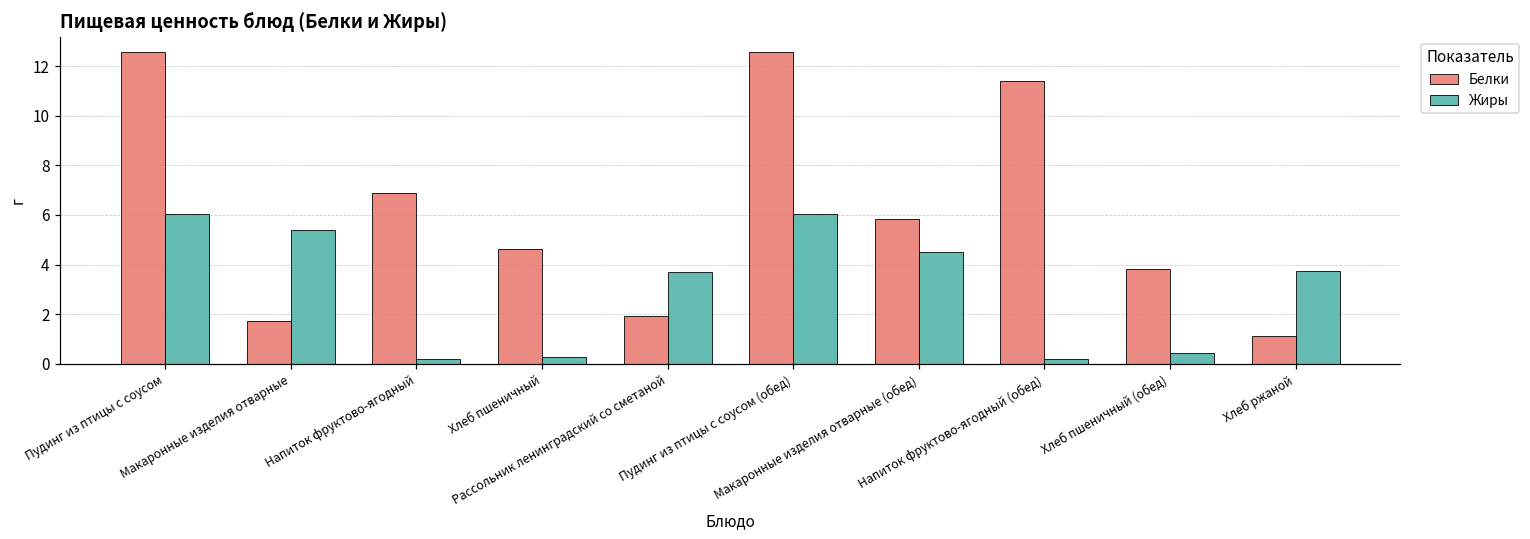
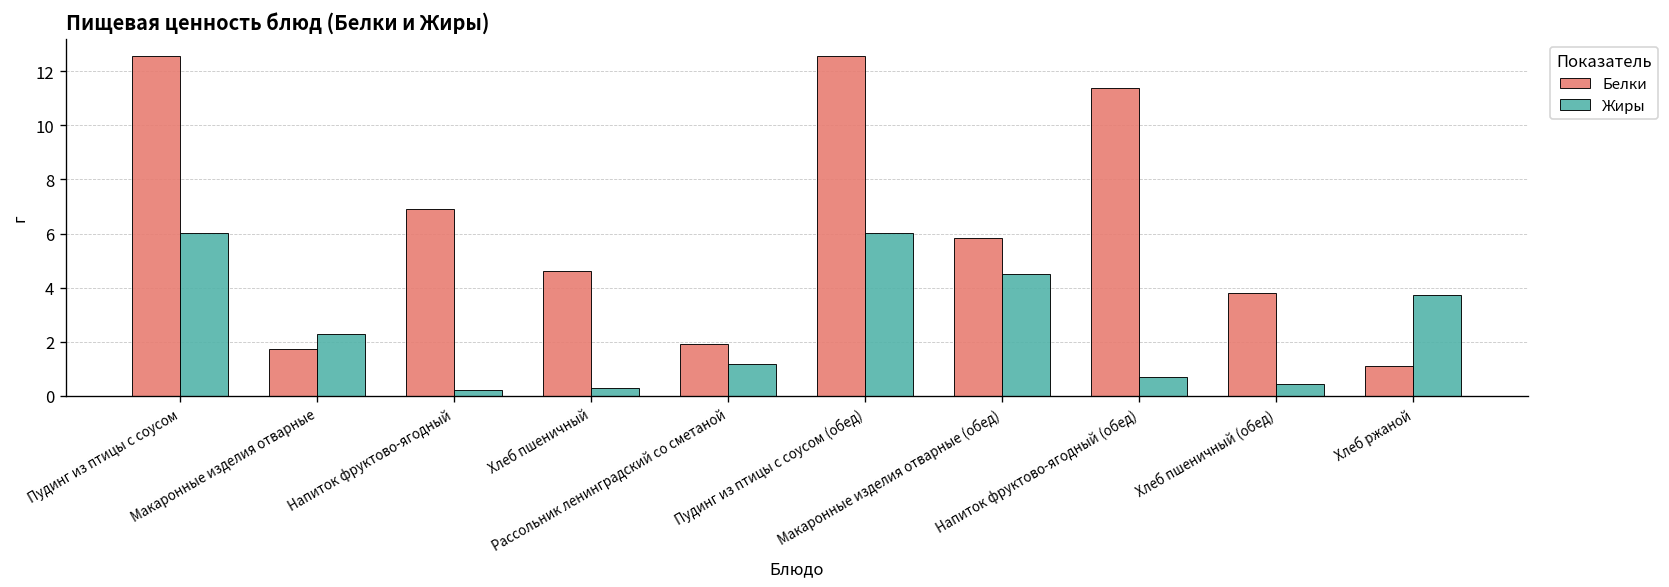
  {
    "Белки": {
      "Пудинг из птицы с соусом": 12.6,
      "Макаронные изделия отварные": 1.7,
      "Напиток фруктово-ягодный": 6.9,
      "Хлеб пшеничный": 4.6,
      "Рассольник ленинградский со сметаной": 1.9,
      "Пудинг из птицы с соусом (обед)": 12.6,
      "Макаронные изделия отварные (обед)": 5.8,
      "Напиток фруктово-ягодный (обед)": 11.4,
      "Хлеб пшеничный (обед)": 3.8,
      "Хлеб ржаной": 1.1
    },
    "Жиры": {
      "Пудинг из птицы с соусом": 6.0,
-     "Макаронные изделия отварные": 5.4,
+     "Макаронные изделия отварные": 2.3,
      "Напиток фруктово-ягодный": 0.2,
      "Хлеб пшеничный": 0.3,
-     "Рассольник ленинградский со сметаной": 3.7,
+     "Рассольник ленинградский со сметаной": 1.2,
      "Пудинг из птицы с соусом (обед)": 6.0,
      "Макаронные изделия отварные (обед)": 4.5,
-     "Напиток фруктово-ягодный (обед)": 0.2,
+     "Напиток фруктово-ягодный (обед)": 0.7,
      "Хлеб пшеничный (обед)": 0.5,
      "Хлеб ржаной": 3.7
    }
  }
